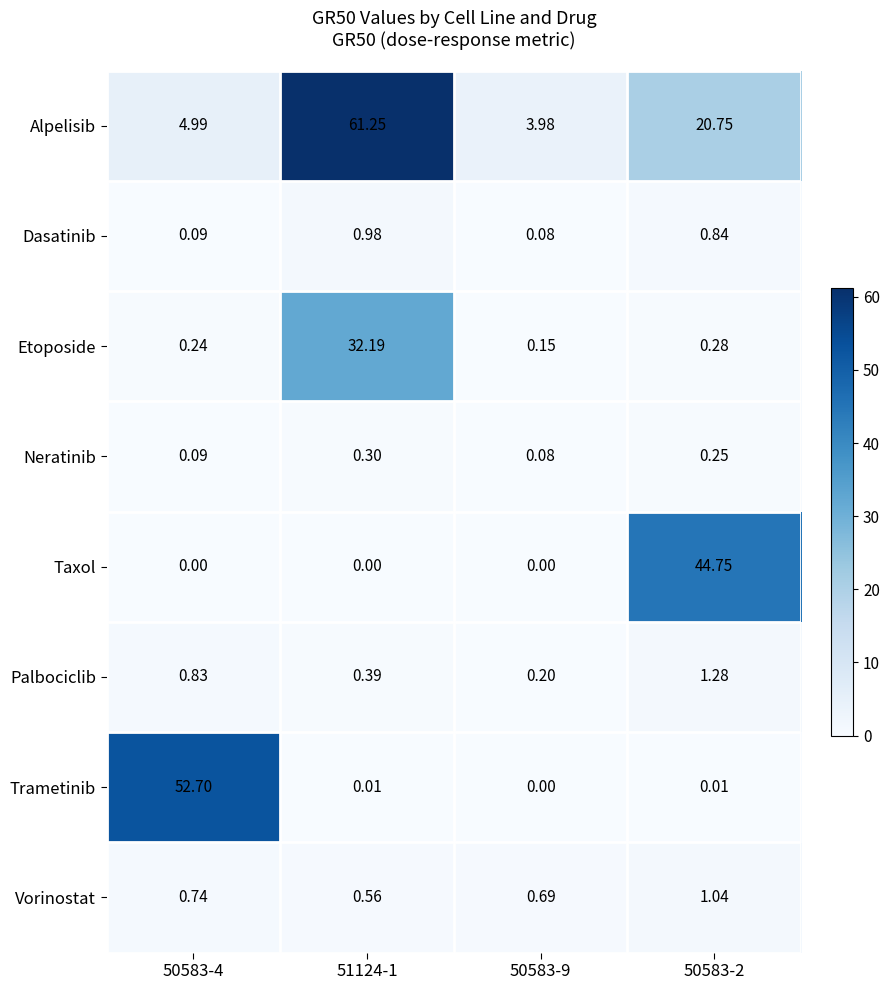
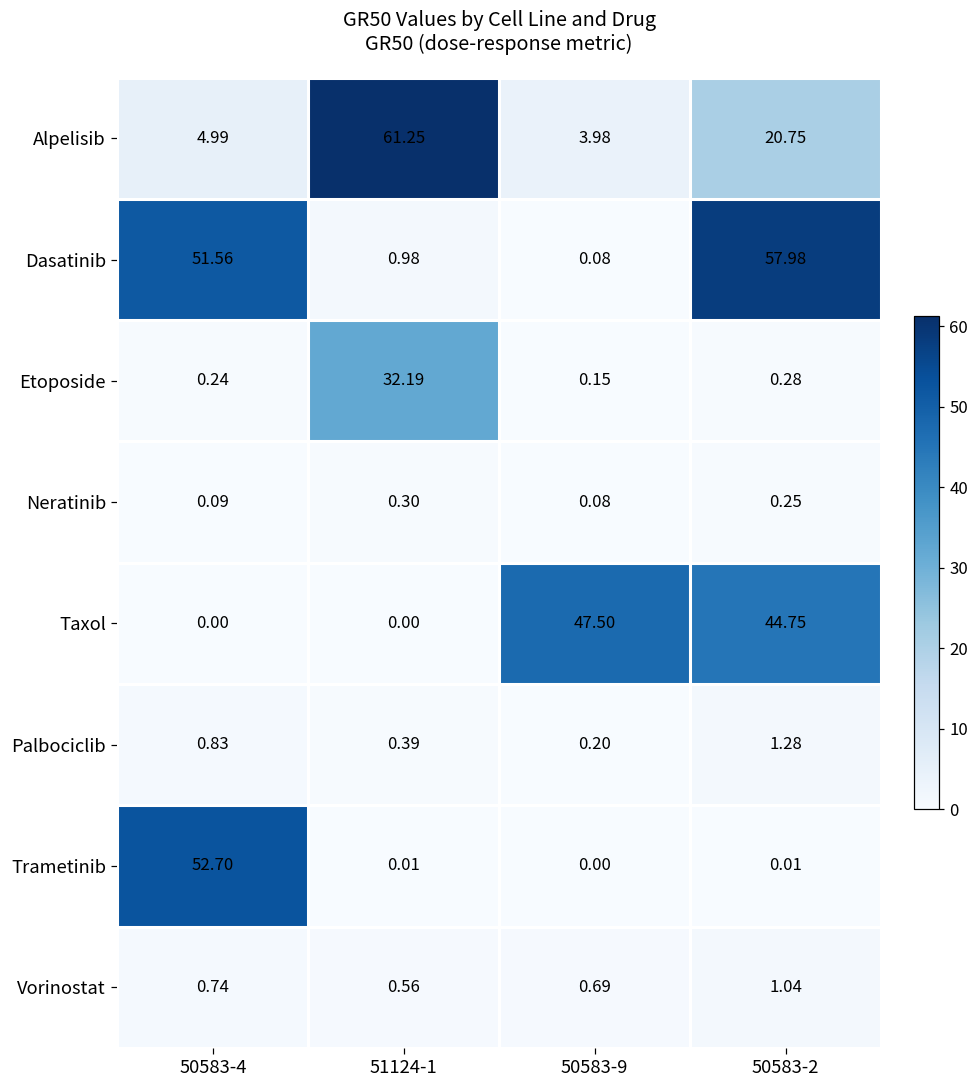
  {
    "Alpelisib": {
      "50583-4": 4.99,
      "51124-1": 61.25,
      "50583-9": 3.98,
      "50583-2": 20.75
    },
    "Dasatinib": {
-     "50583-4": 0.09,
+     "50583-4": 51.56,
      "51124-1": 0.98,
      "50583-9": 0.08,
-     "50583-2": 0.84
+     "50583-2": 57.98
    },
    "Etoposide": {
      "50583-4": 0.24,
      "51124-1": 32.19,
      "50583-9": 0.15,
      "50583-2": 0.28
    },
    "Neratinib": {
      "50583-4": 0.09,
      "51124-1": 0.30,
      "50583-9": 0.08,
      "50583-2": 0.25
    },
    "Taxol": {
      "50583-4": 0.00,
      "51124-1": 0.00,
-     "50583-9": 0.00,
+     "50583-9": 47.50,
      "50583-2": 44.75
    },
    "Palbociclib": {
      "50583-4": 0.83,
      "51124-1": 0.39,
      "50583-9": 0.20,
      "50583-2": 1.28
    },
    "Trametinib": {
      "50583-4": 52.70,
      "51124-1": 0.01,
      "50583-9": 0.00,
      "50583-2": 0.01
    },
    "Vorinostat": {
      "50583-4": 0.74,
      "51124-1": 0.56,
      "50583-9": 0.69,
      "50583-2": 1.04
    }
  }
